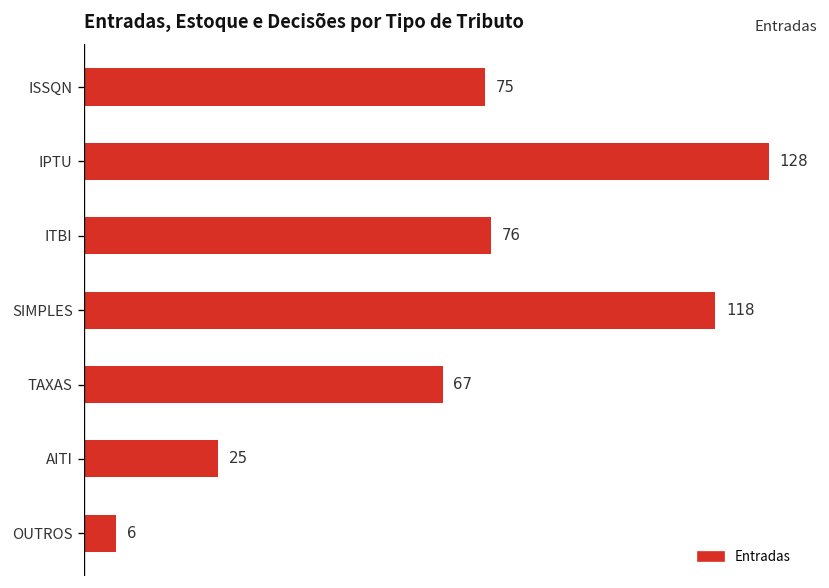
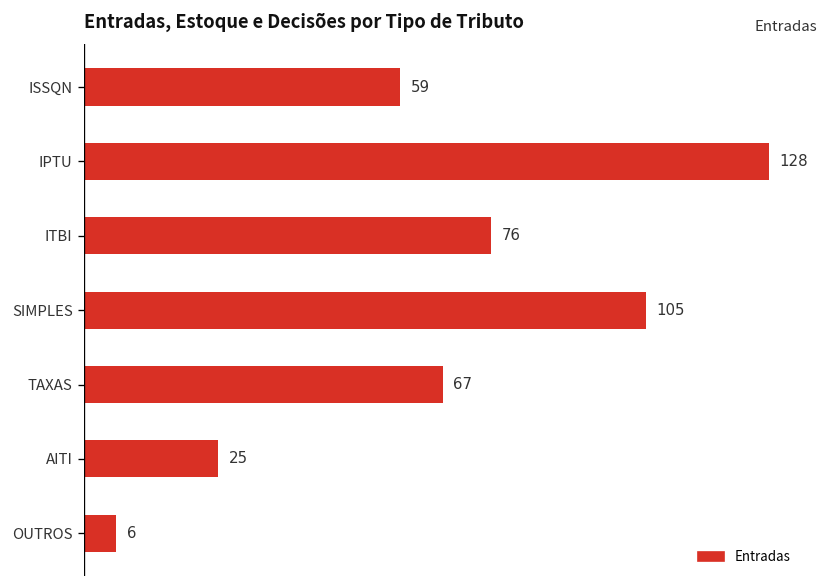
  {
-   "ISSQN": 75,
+   "ISSQN": 59,
    "IPTU": 128,
    "ITBI": 76,
-   "SIMPLES": 118,
+   "SIMPLES": 105,
    "TAXAS": 67,
    "AITI": 25,
    "OUTROS": 6
  }
